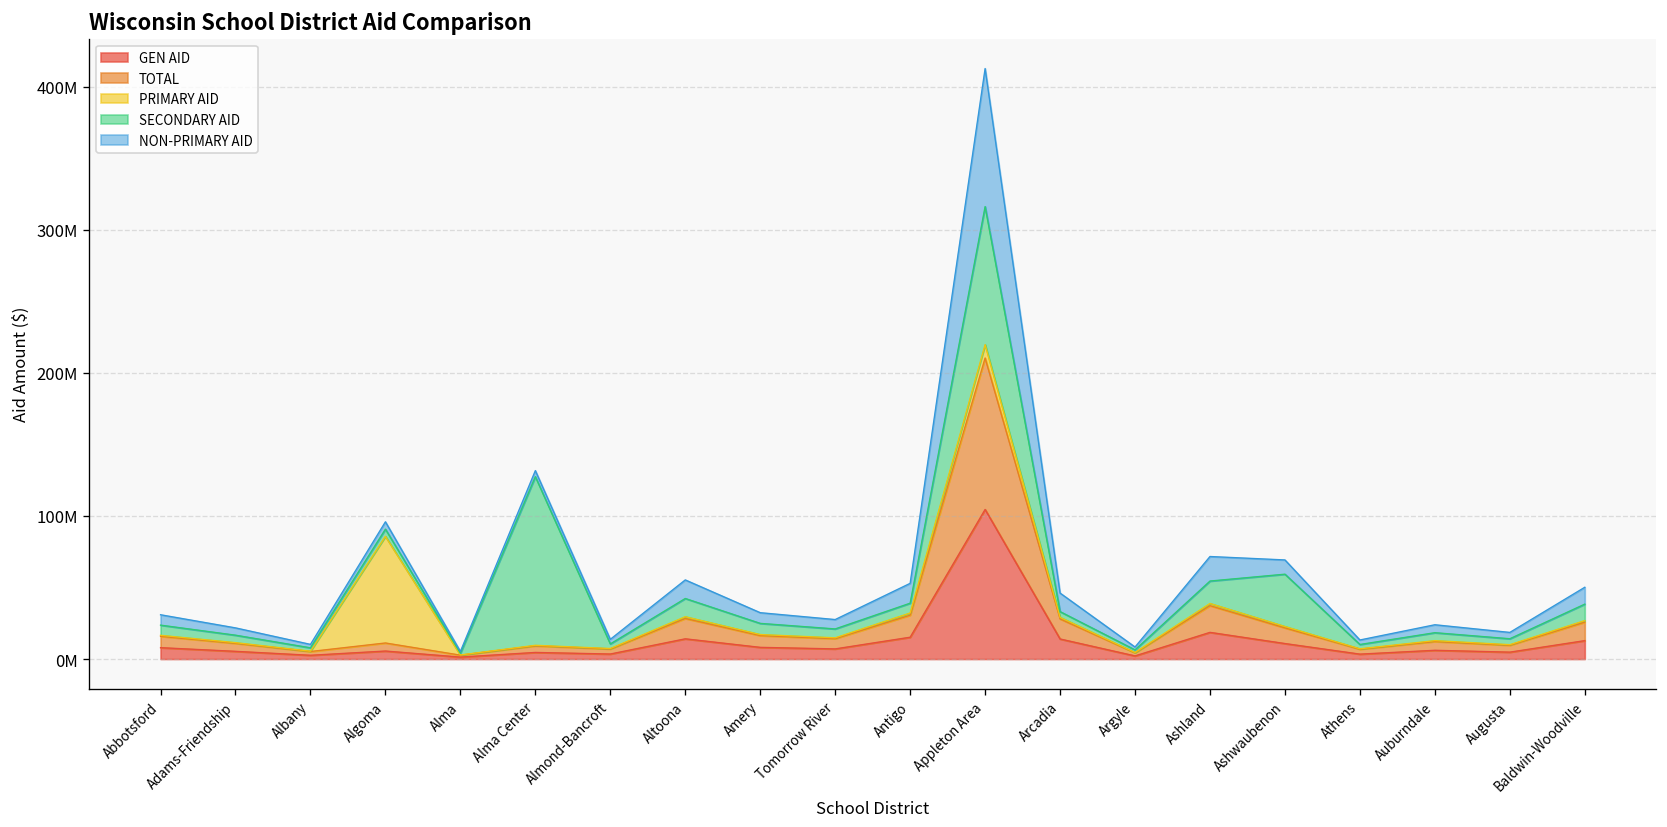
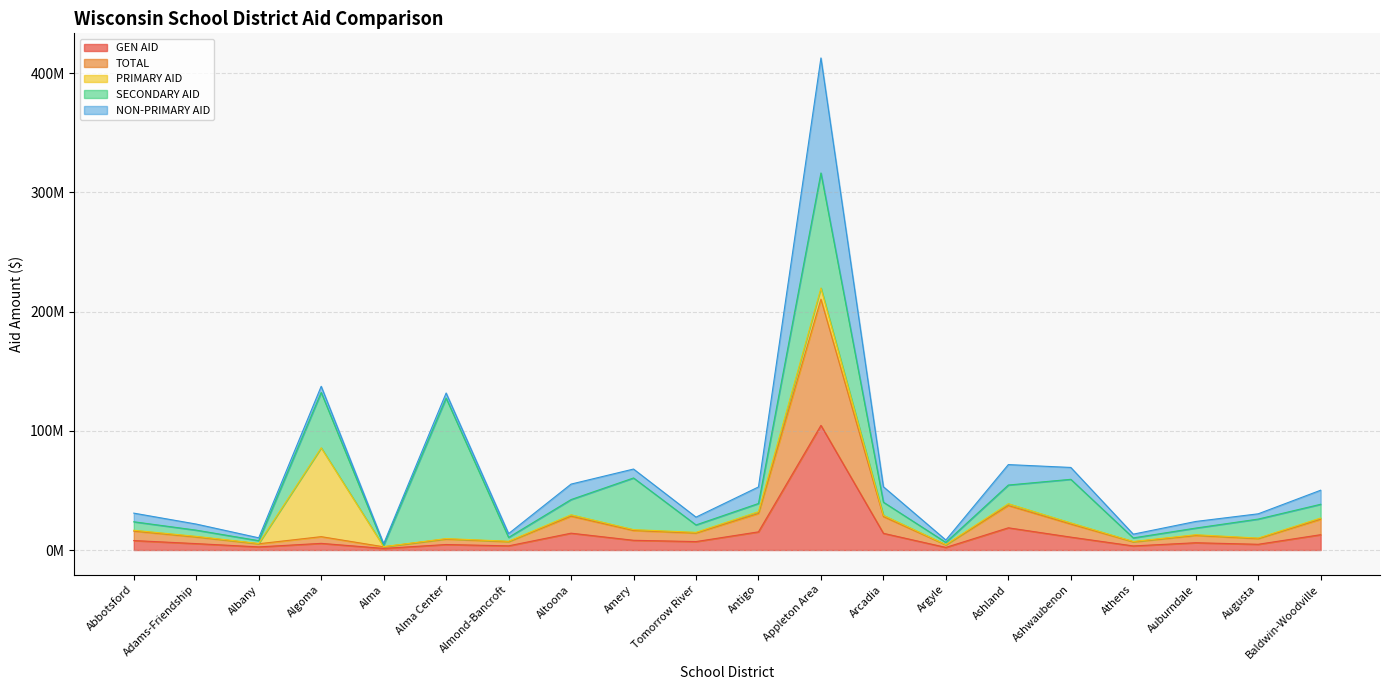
  {
    "PRIMARY AID": {
      "Algoma": 75000000,
      "Appleton Area": 9000000
    },
    "SECONDARY AID": {
      "Abbotsford": 7000000,
      "Adams-Friendship": 5000000,
      "Albany": 2000000,
-     "Algoma": 5000000,
+     "Algoma": 46000000,
      "Alma Center": 118000000,
      "Almond-Bancroft": 3000000,
      "Altoona": 13000000,
-     "Amery": 8000000,
+     "Amery": 43000000,
      "Tomorrow River": 6000000,
      "Antigo": 7000000,
      "Appleton Area": 96000000,
-     "Arcadia": 4000000,
+     "Arcadia": 11000000,
      "Ashland": 16000000,
      "Ashwaubenon": 37000000,
      "Athens": 3000000,
      "Auburndale": 6000000,
-     "Augusta": 4000000,
+     "Augusta": 16000000,
      "Baldwin-Woodville": 12000000
    },
    "NON-PRIMARY AID": {
      "Abbotsford": 7000000,
      "Adams-Friendship": 5000000,
      "Albany": 2000000,
      "Algoma": 5000000,
      "Alma Center": 4000000,
      "Almond-Bancroft": 3000000,
      "Altoona": 13000000,
      "Amery": 7000000,
      "Tomorrow River": 7000000,
      "Antigo": 14000000,
      "Appleton Area": 96000000,
      "Arcadia": 13000000,
      "Ashland": 17000000,
      "Ashwaubenon": 10000000,
      "Athens": 3000000,
      "Auburndale": 6000000,
      "Augusta": 4000000,
      "Baldwin-Woodville": 12000000
    }
  }
